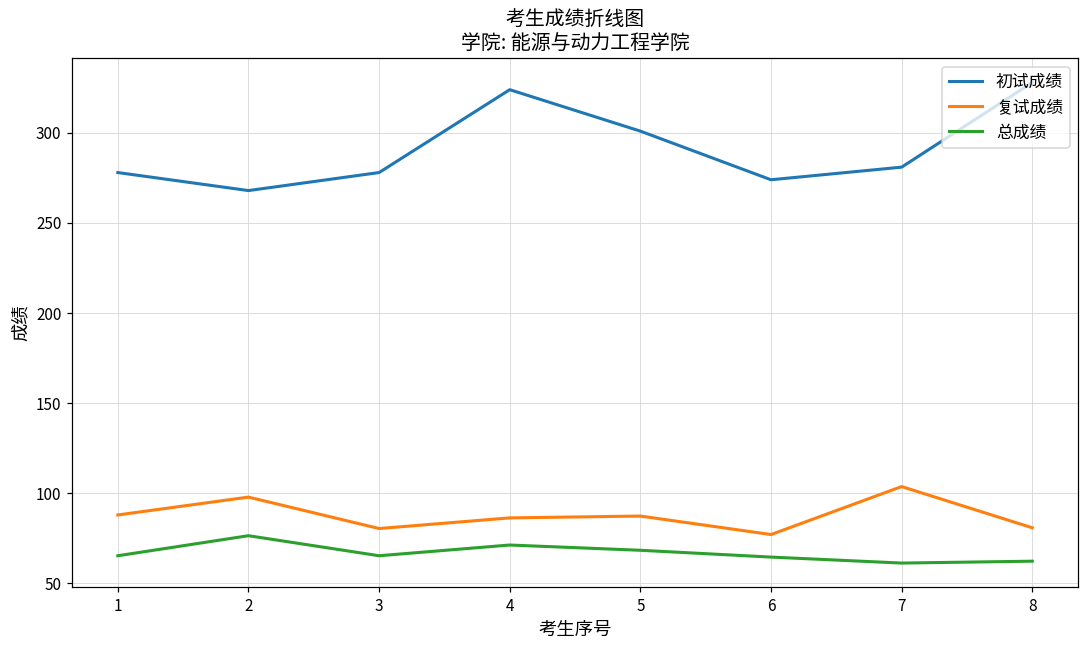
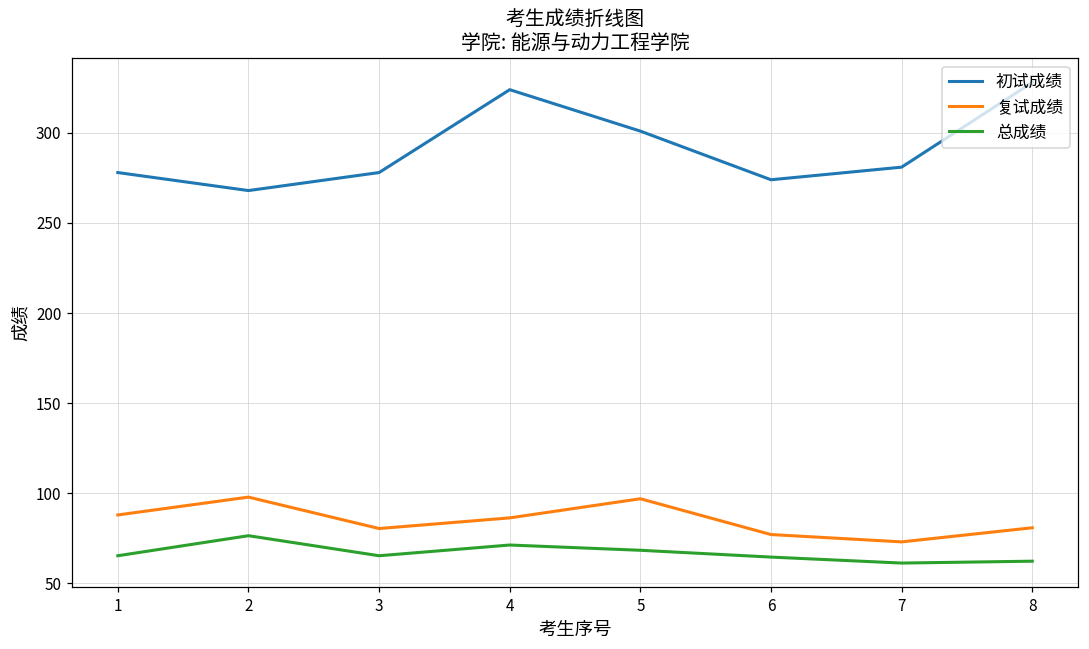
  {
    "初试成绩": {
      "1": 278,
      "2": 268,
      "3": 278,
      "4": 324,
      "5": 301,
      "6": 274,
      "7": 281
    },
    "复试成绩": {
      "1": 88,
      "2": 98,
      "3": 80,
      "4": 86,
-     "5": 87,
+     "5": 97,
      "6": 77,
-     "7": 104,
+     "7": 73,
      "8": 81
    },
    "总成绩": {
      "1": 65,
      "2": 76,
      "3": 65,
      "4": 71,
      "5": 68,
      "6": 65,
      "7": 61,
      "8": 62
    }
  }
